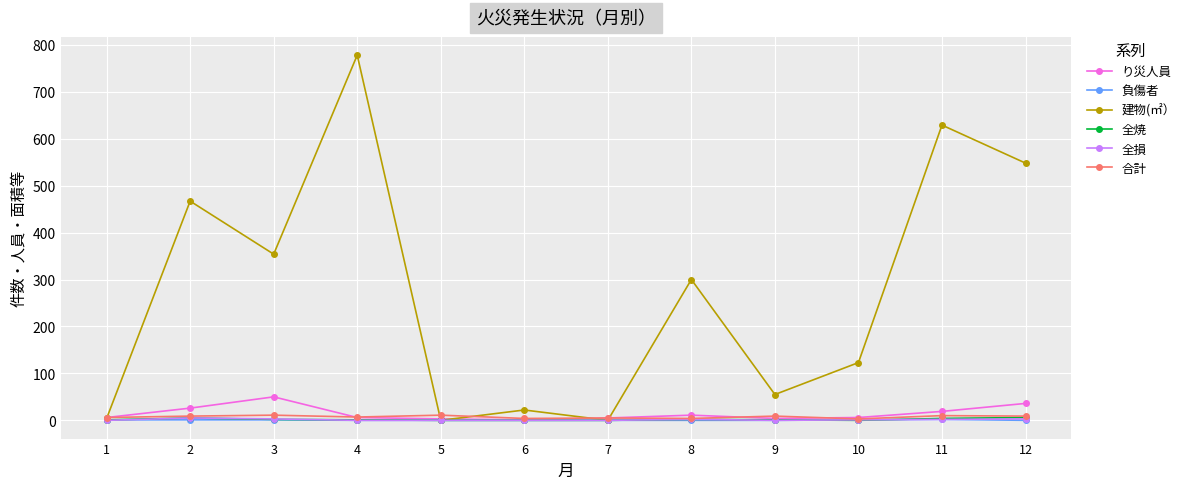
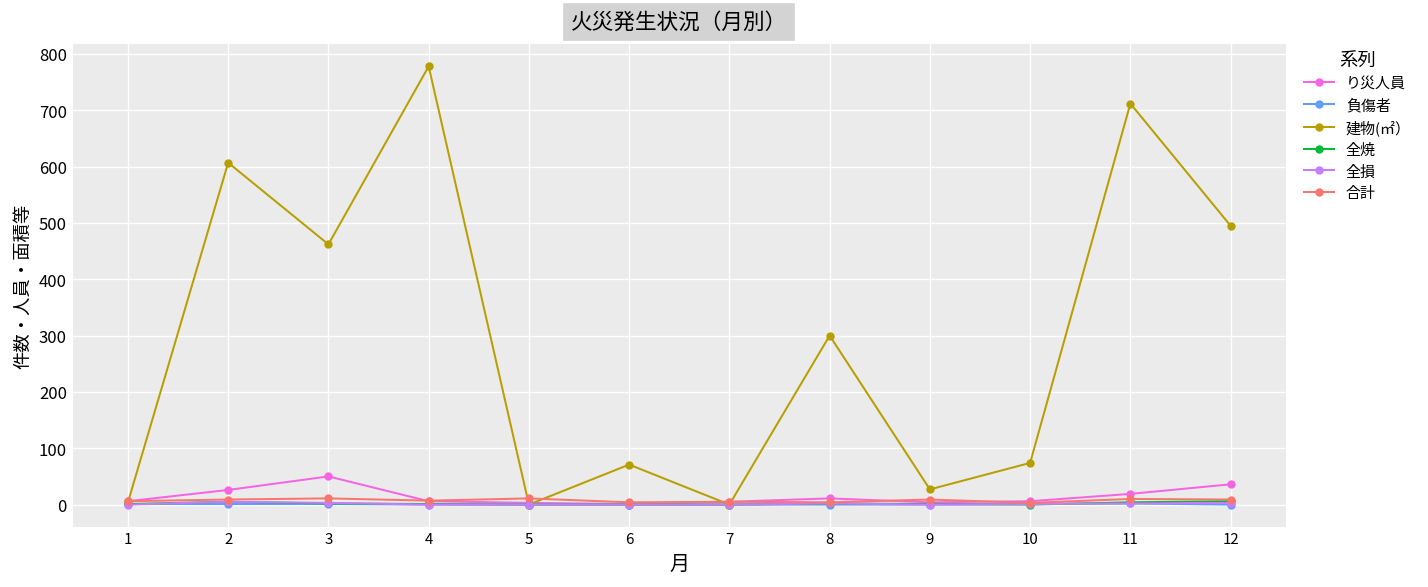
  {
    "建物(㎡）": {
-     "2": 470,
-     "3": 350,
+     "2": 610,
+     "3": 460,
      "4": 780,
-     "6": 20,
+     "6": 70,
      "8": 300,
-     "9": 60,
-     "10": 120,
-     "11": 630,
-     "12": 550
+     "9": 30,
+     "10": 70,
+     "11": 710,
+     "12": 500
    },
    "合計": {
      "3": 10,
      "5": 10,
      "11": 10
    }
  }
